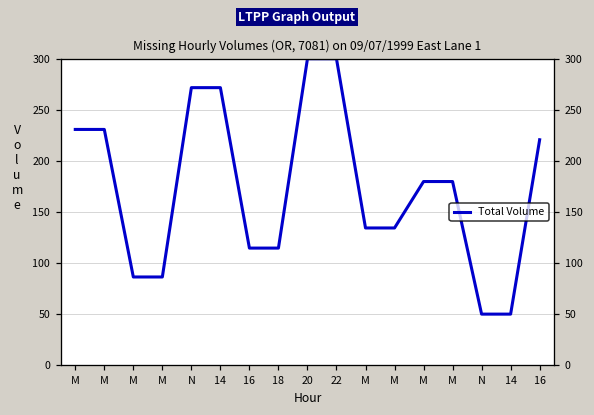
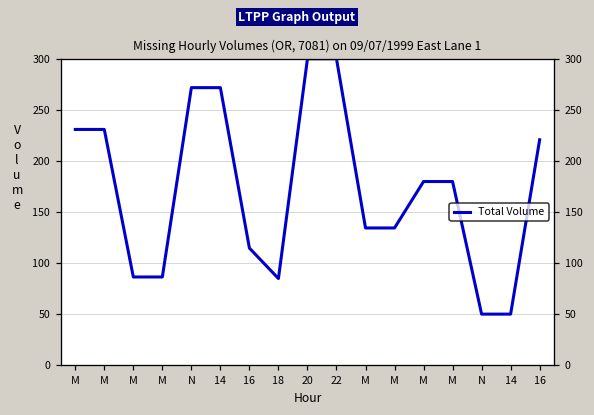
  {
-   "18": 110,
+   "18": 80,
    "20": 300,
    "22": 300
  }
